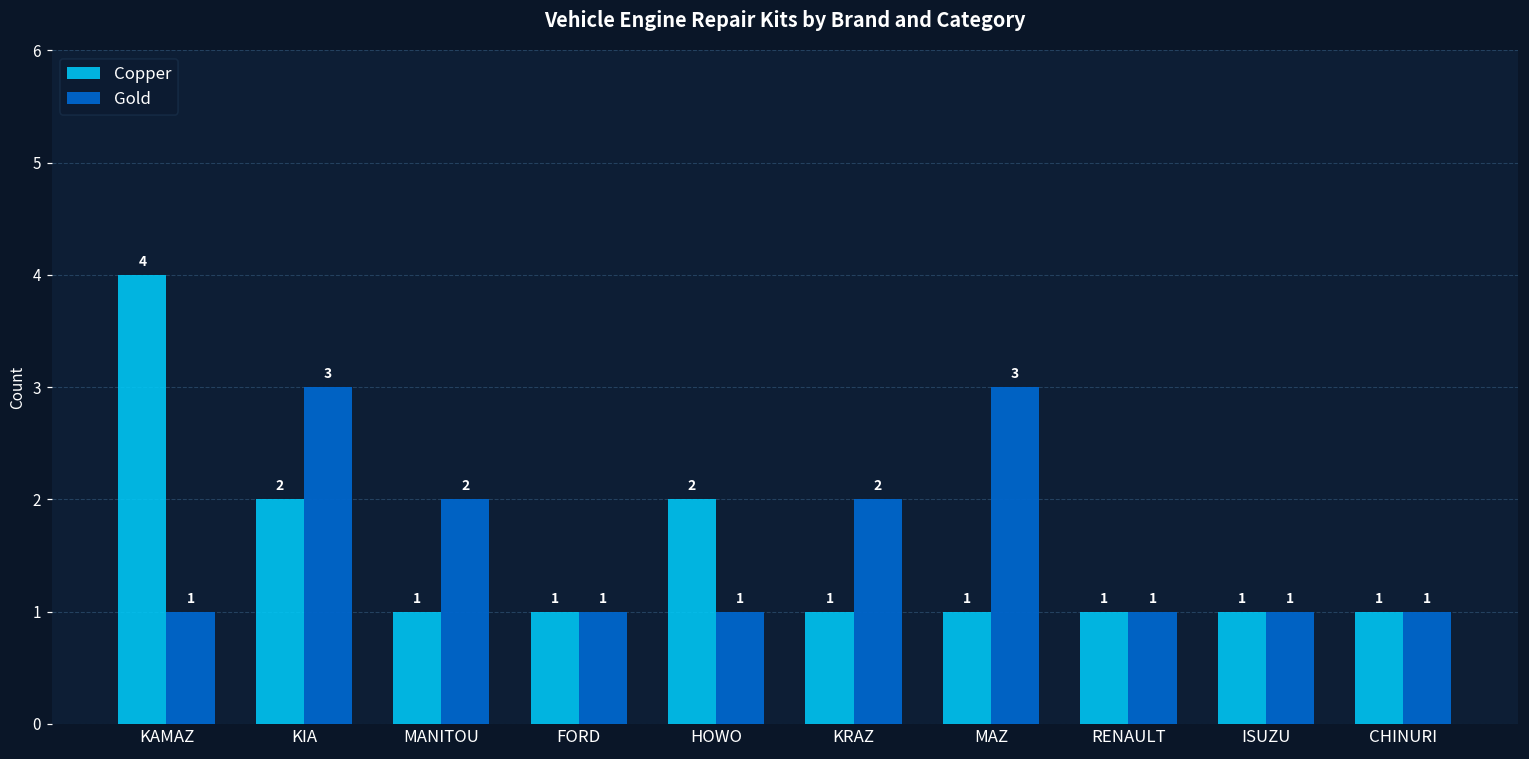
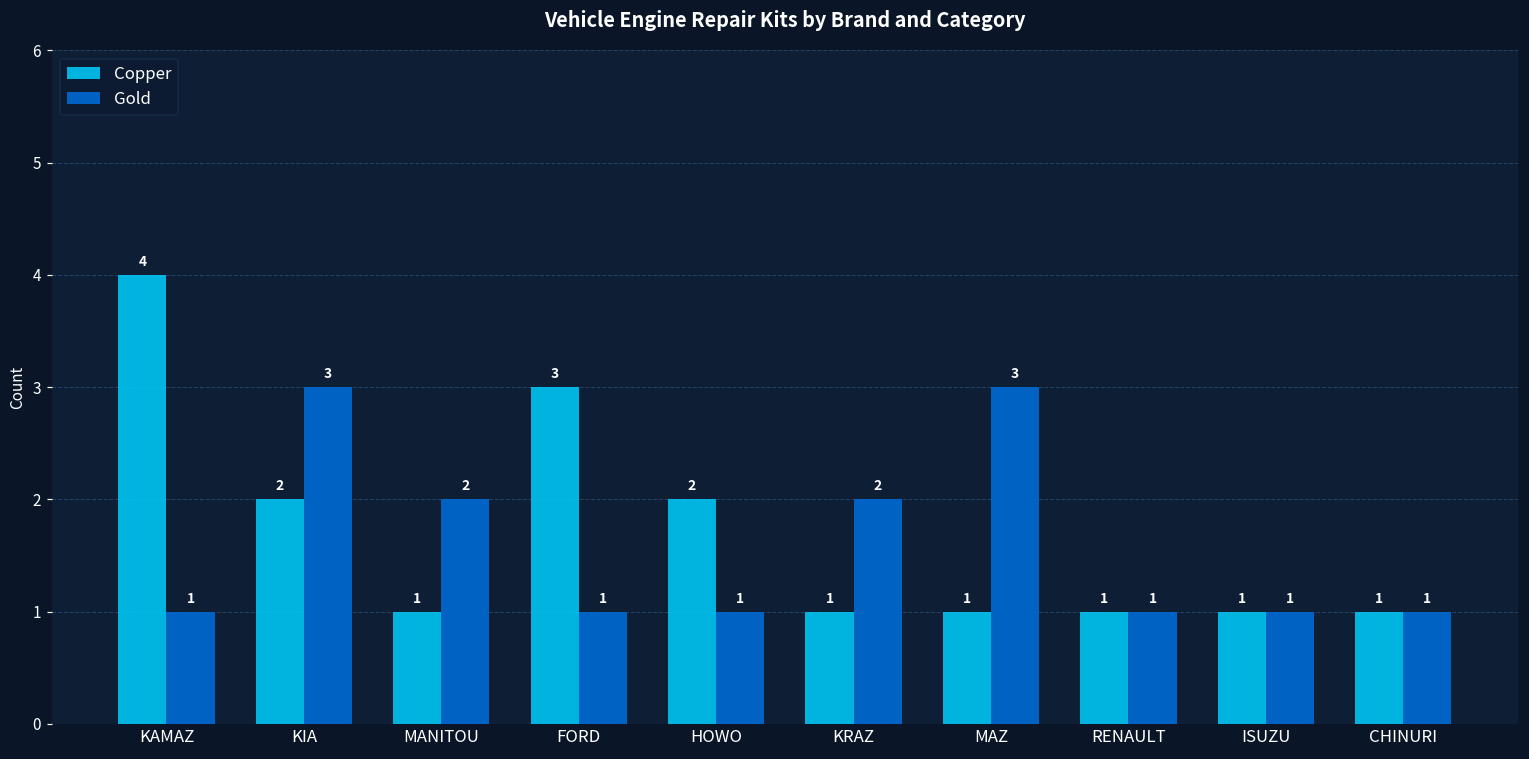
  {
    "Copper": {
      "KAMAZ": 4,
      "KIA": 2,
      "MANITOU": 1,
-     "FORD": 1,
+     "FORD": 3,
      "HOWO": 2,
      "KRAZ": 1,
      "MAZ": 1,
      "RENAULT": 1,
      "ISUZU": 1,
      "CHINURI": 1
    },
    "Gold": {
      "KAMAZ": 1,
      "KIA": 3,
      "MANITOU": 2,
      "FORD": 1,
      "HOWO": 1,
      "KRAZ": 2,
      "MAZ": 3,
      "RENAULT": 1,
      "ISUZU": 1,
      "CHINURI": 1
    }
  }
